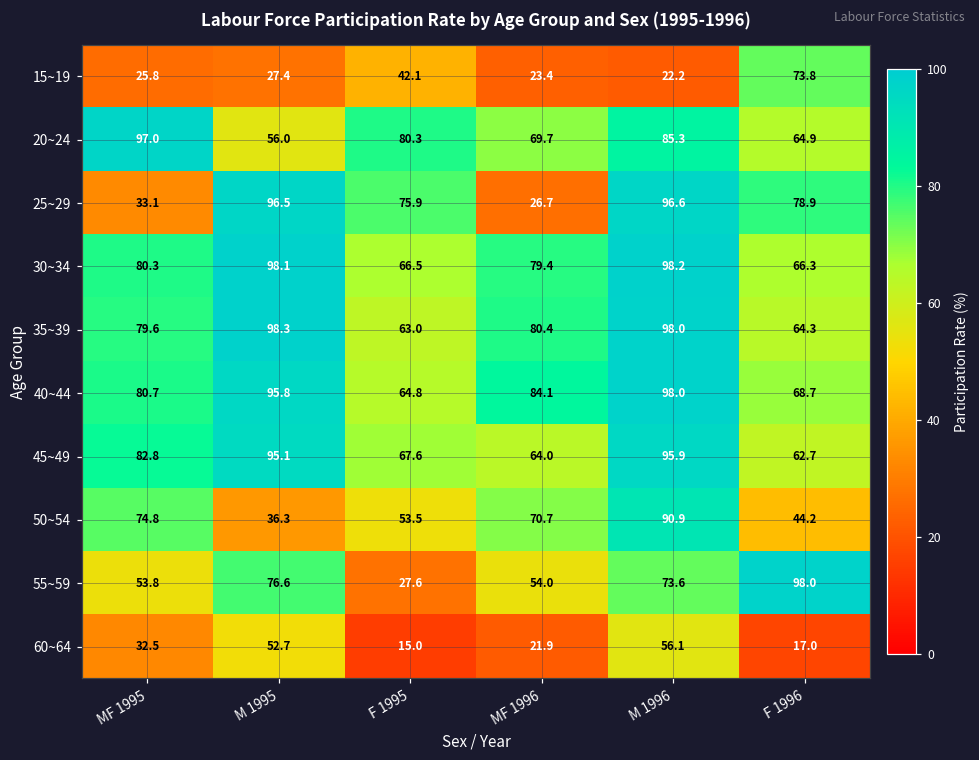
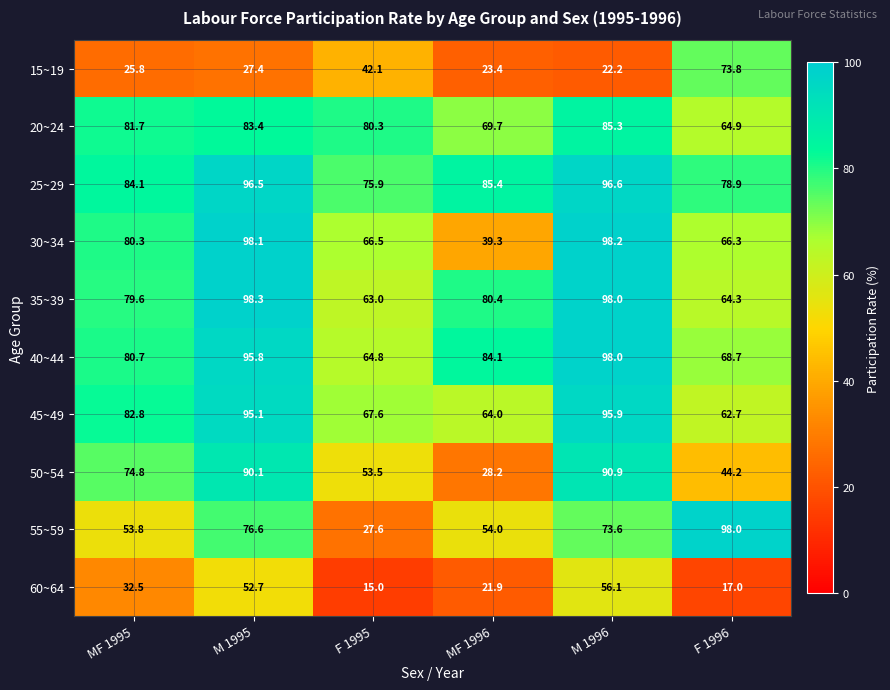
  {
    "15~19": {
      "MF 1995": 25.8,
      "M 1995": 27.4,
      "F 1995": 42.1,
      "MF 1996": 23.4,
      "M 1996": 22.2,
      "F 1996": 73.8
    },
    "20~24": {
-     "MF 1995": 97.0,
-     "M 1995": 56.0,
+     "MF 1995": 81.7,
+     "M 1995": 83.4,
      "F 1995": 80.3,
      "MF 1996": 69.7,
      "M 1996": 85.3,
      "F 1996": 64.9
    },
    "25~29": {
-     "MF 1995": 33.1,
+     "MF 1995": 84.1,
      "M 1995": 96.5,
      "F 1995": 75.9,
-     "MF 1996": 26.7,
+     "MF 1996": 85.4,
      "M 1996": 96.6,
      "F 1996": 78.9
    },
    "30~34": {
      "MF 1995": 80.3,
      "M 1995": 98.1,
      "F 1995": 66.5,
-     "MF 1996": 79.4,
+     "MF 1996": 39.3,
      "M 1996": 98.2,
      "F 1996": 66.3
    },
    "35~39": {
      "MF 1995": 79.6,
      "M 1995": 98.3,
      "F 1995": 63.0,
      "MF 1996": 80.4,
      "M 1996": 98.0,
      "F 1996": 64.3
    },
    "40~44": {
      "MF 1995": 80.7,
      "M 1995": 95.8,
      "F 1995": 64.8,
      "MF 1996": 84.1,
      "M 1996": 98.0,
      "F 1996": 68.7
    },
    "45~49": {
      "MF 1995": 82.8,
      "M 1995": 95.1,
      "F 1995": 67.6,
      "MF 1996": 64.0,
      "M 1996": 95.9,
      "F 1996": 62.7
    },
    "50~54": {
      "MF 1995": 74.8,
-     "M 1995": 36.3,
+     "M 1995": 90.1,
      "F 1995": 53.5,
-     "MF 1996": 70.7,
+     "MF 1996": 28.2,
      "M 1996": 90.9,
      "F 1996": 44.2
    },
    "55~59": {
      "MF 1995": 53.8,
      "M 1995": 76.6,
      "F 1995": 27.6,
      "MF 1996": 54.0,
      "M 1996": 73.6,
      "F 1996": 98.0
    },
    "60~64": {
      "MF 1995": 32.5,
      "M 1995": 52.7,
      "F 1995": 15.0,
      "MF 1996": 21.9,
      "M 1996": 56.1,
      "F 1996": 17.0
    }
  }
